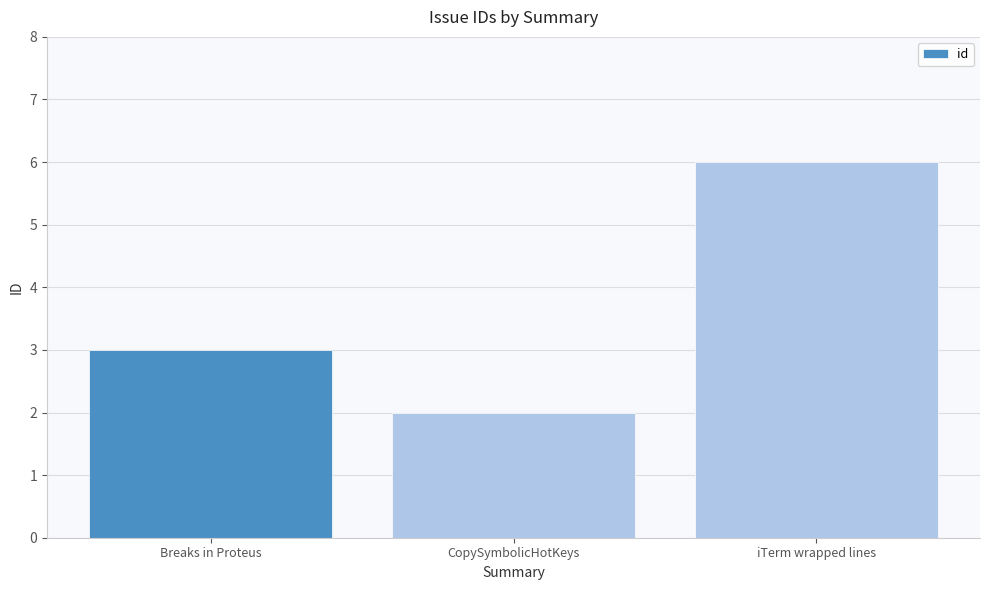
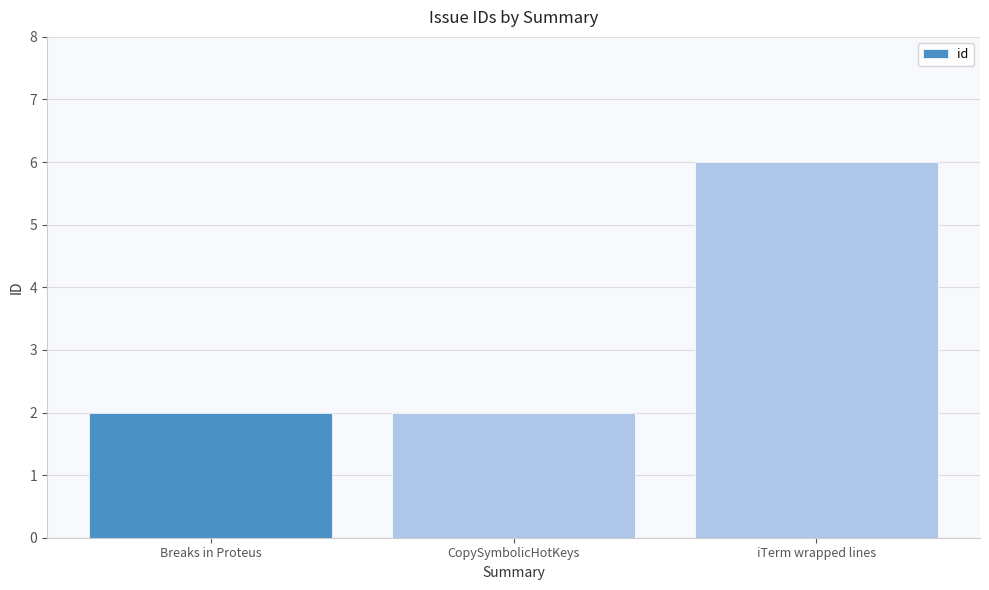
  {
-   "Breaks in Proteus": 3,
+   "Breaks in Proteus": 2,
    "CopySymbolicHotKeys": 2,
    "iTerm wrapped lines": 6
  }
